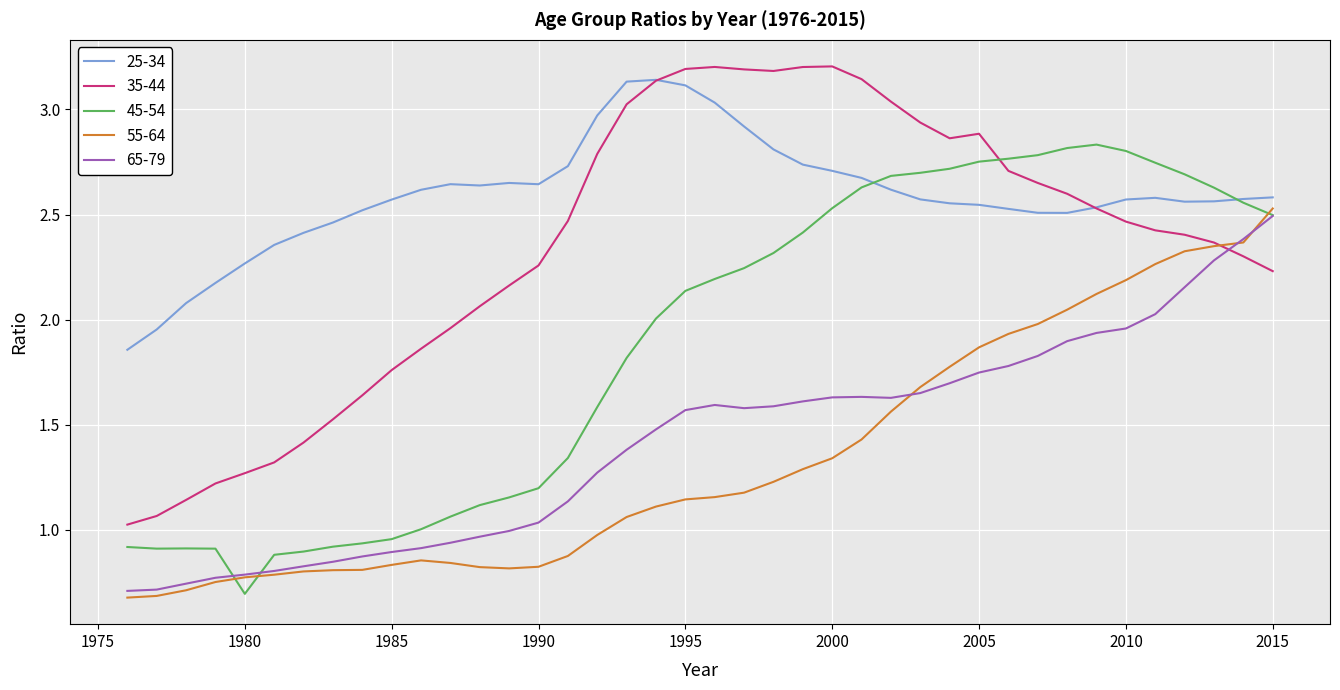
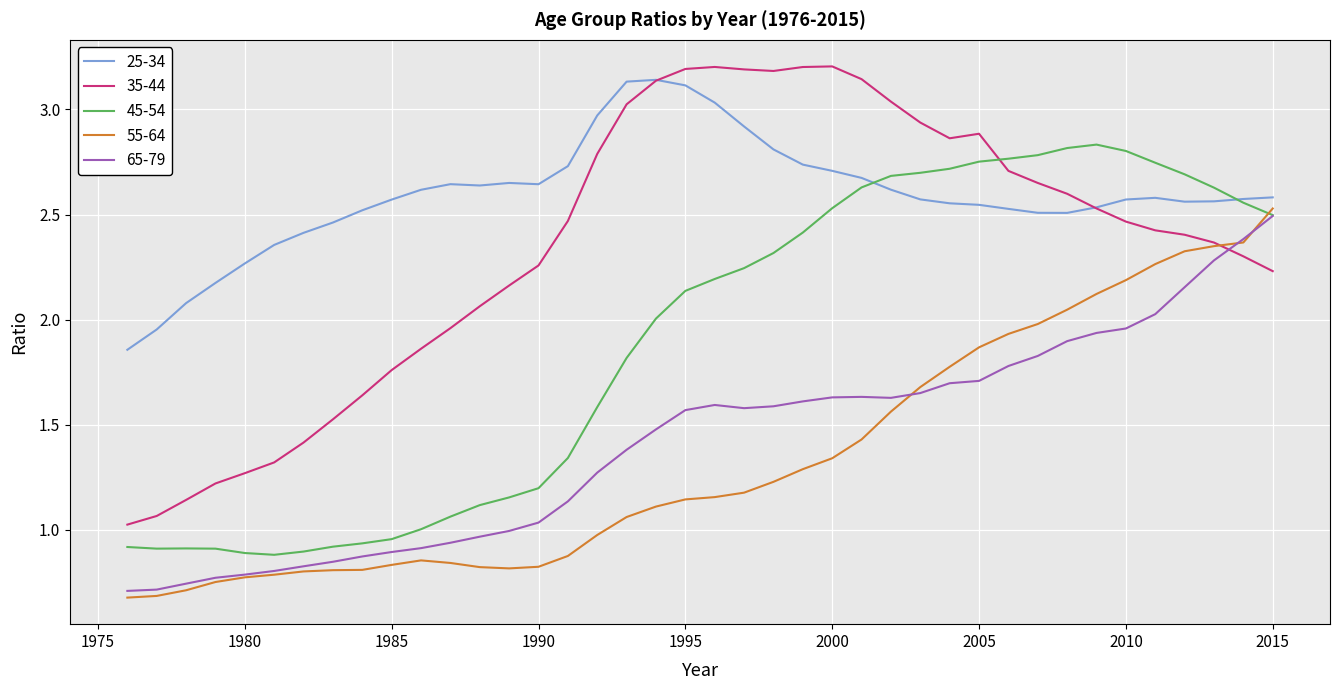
  {
    "25-34": {
      "1980": 2.27,
      "1985": 2.57,
      "1990": 2.64,
      "1995": 3.11,
      "2000": 2.71,
      "2005": 2.55,
      "2010": 2.57,
      "2015": 2.58
    },
    "35-44": {
      "1980": 1.27,
      "1985": 1.76,
      "1990": 2.26,
      "1995": 3.19,
      "2000": 3.20,
      "2005": 2.88,
      "2010": 2.47,
      "2015": 2.23
    },
    "45-54": {
-     "1980": 0.70,
+     "1980": 0.89,
      "1985": 0.96,
      "1990": 1.20,
      "1995": 2.14,
      "2000": 2.53,
      "2005": 2.75,
      "2010": 2.80
    },
    "55-64": {
      "1980": 0.77,
      "1985": 0.83,
      "1990": 0.82,
      "1995": 1.15,
      "2000": 1.34,
      "2005": 1.87,
      "2010": 2.19,
      "2015": 2.53
    },
    "65-79": {
      "1980": 0.79,
      "1985": 0.90,
      "1990": 1.04,
      "1995": 1.57,
      "2000": 1.63,
-     "2005": 1.75,
+     "2005": 1.71,
      "2010": 1.96
    }
  }
